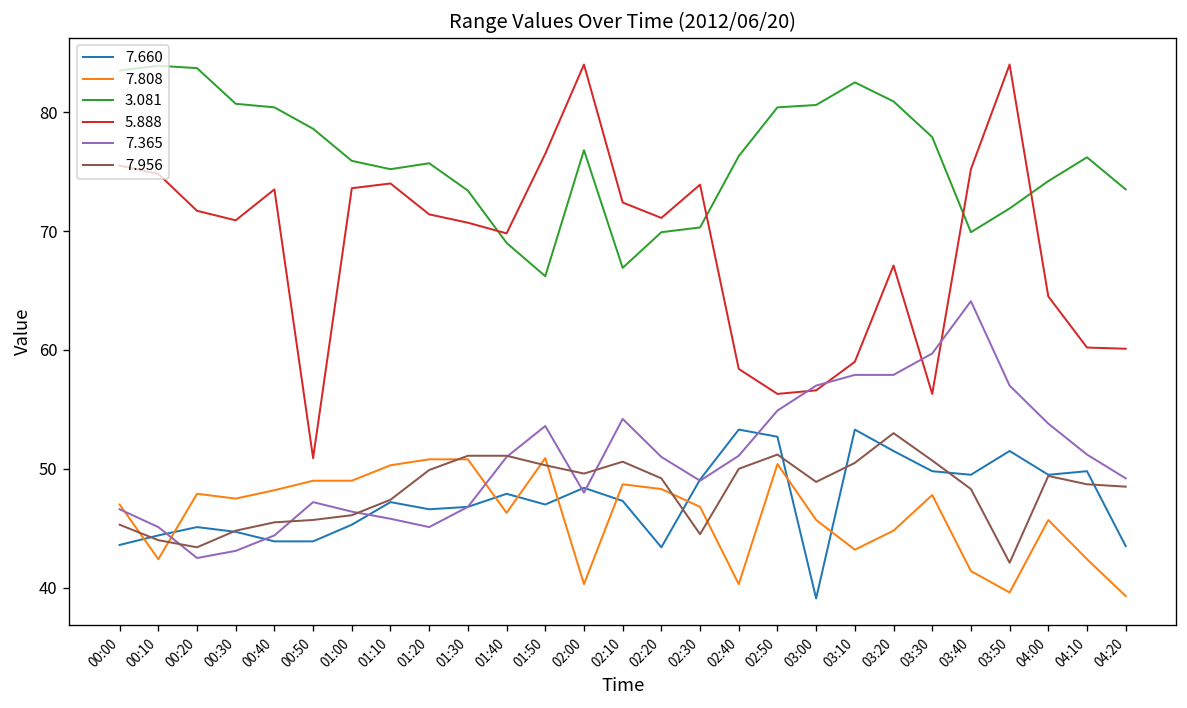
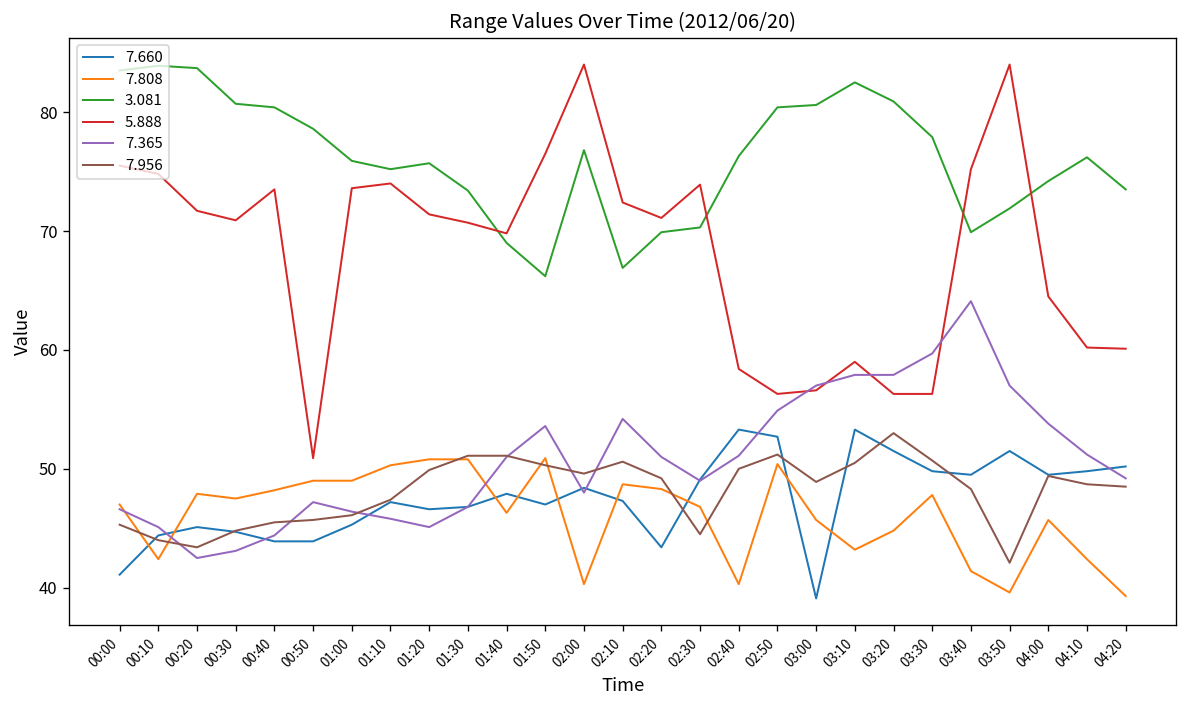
  {
    "7.660": {
-     "00:00": 44,
+     "00:00": 41,
      "00:10": 44,
      "00:20": 45,
      "00:40": 44,
      "00:50": 44,
      "01:00": 45,
      "01:20": 47,
      "01:40": 48,
      "01:50": 47,
      "02:00": 48,
      "02:10": 47,
      "02:20": 43,
      "02:40": 53,
      "02:50": 53,
      "03:00": 39,
      "03:10": 53,
      "03:20": 52,
      "03:30": 50,
      "03:40": 50,
      "03:50": 52,
      "04:10": 50,
-     "04:20": 44
+     "04:20": 50
    },
    "7.808": {
      "00:00": 47,
      "00:10": 42,
      "00:20": 48,
      "00:30": 48,
      "00:40": 48,
      "00:50": 49,
      "01:00": 49,
      "01:10": 50,
      "01:20": 51,
      "01:30": 51,
      "01:40": 46,
      "01:50": 51,
      "02:00": 40,
      "02:10": 49,
      "02:20": 48,
      "02:30": 47,
      "02:40": 40,
      "02:50": 50,
      "03:00": 46,
      "03:10": 43,
      "03:20": 45,
      "03:30": 48,
      "03:40": 41,
      "03:50": 40,
      "04:00": 46,
      "04:10": 42,
      "04:20": 39
    },
    "3.081": {
      "00:20": 84,
      "00:30": 81,
      "00:40": 80,
      "00:50": 79,
      "01:00": 76,
      "01:10": 75,
      "01:20": 76,
      "01:30": 73,
      "01:40": 69,
      "01:50": 66,
      "02:00": 77,
      "02:10": 67,
      "02:20": 70,
      "02:30": 70,
      "02:40": 76,
      "02:50": 80,
      "03:00": 81,
      "03:10": 83,
      "03:20": 81,
      "03:30": 78,
      "03:40": 70,
      "03:50": 72,
      "04:00": 74,
      "04:10": 76,
      "04:20": 74
    },
    "5.888": {
      "00:20": 72,
      "00:30": 71,
      "00:40": 74,
      "00:50": 51,
      "01:00": 74,
      "01:10": 74,
      "01:20": 71,
      "01:30": 71,
      "01:40": 70,
      "01:50": 77,
      "02:00": 84,
      "02:10": 72,
      "02:20": 71,
      "02:30": 74,
      "02:40": 58,
      "02:50": 56,
      "03:00": 57,
      "03:10": 59,
-     "03:20": 67,
+     "03:20": 56,
      "03:30": 56,
      "03:40": 75,
      "03:50": 84,
      "04:00": 65,
      "04:10": 60,
      "04:20": 60
    },
    "7.365": {
      "00:00": 47,
      "00:10": 45,
      "00:20": 43,
      "00:30": 43,
      "00:40": 44,
      "00:50": 47,
      "01:00": 46,
      "01:10": 46,
      "01:20": 45,
      "01:50": 54,
      "02:00": 48,
      "02:10": 54,
      "02:20": 51,
      "02:40": 51,
      "02:50": 55,
      "03:00": 57,
      "03:10": 58,
      "03:20": 58,
      "03:30": 60,
      "03:40": 64,
      "03:50": 57,
      "04:00": 54,
      "04:10": 51,
      "04:20": 49
    },
    "7.956": {
      "00:00": 45,
      "00:10": 44,
      "00:20": 43,
      "00:40": 46,
      "00:50": 46,
      "01:00": 46,
      "01:20": 50,
      "01:30": 51,
      "01:50": 50,
      "02:00": 50,
      "02:10": 51,
      "02:20": 49,
      "02:30": 45,
      "02:40": 50,
      "02:50": 51,
      "03:00": 49,
      "03:10": 51,
      "03:20": 53,
      "03:30": 51,
      "03:40": 48,
      "03:50": 42,
      "04:10": 49,
      "04:20": 49
    }
  }
